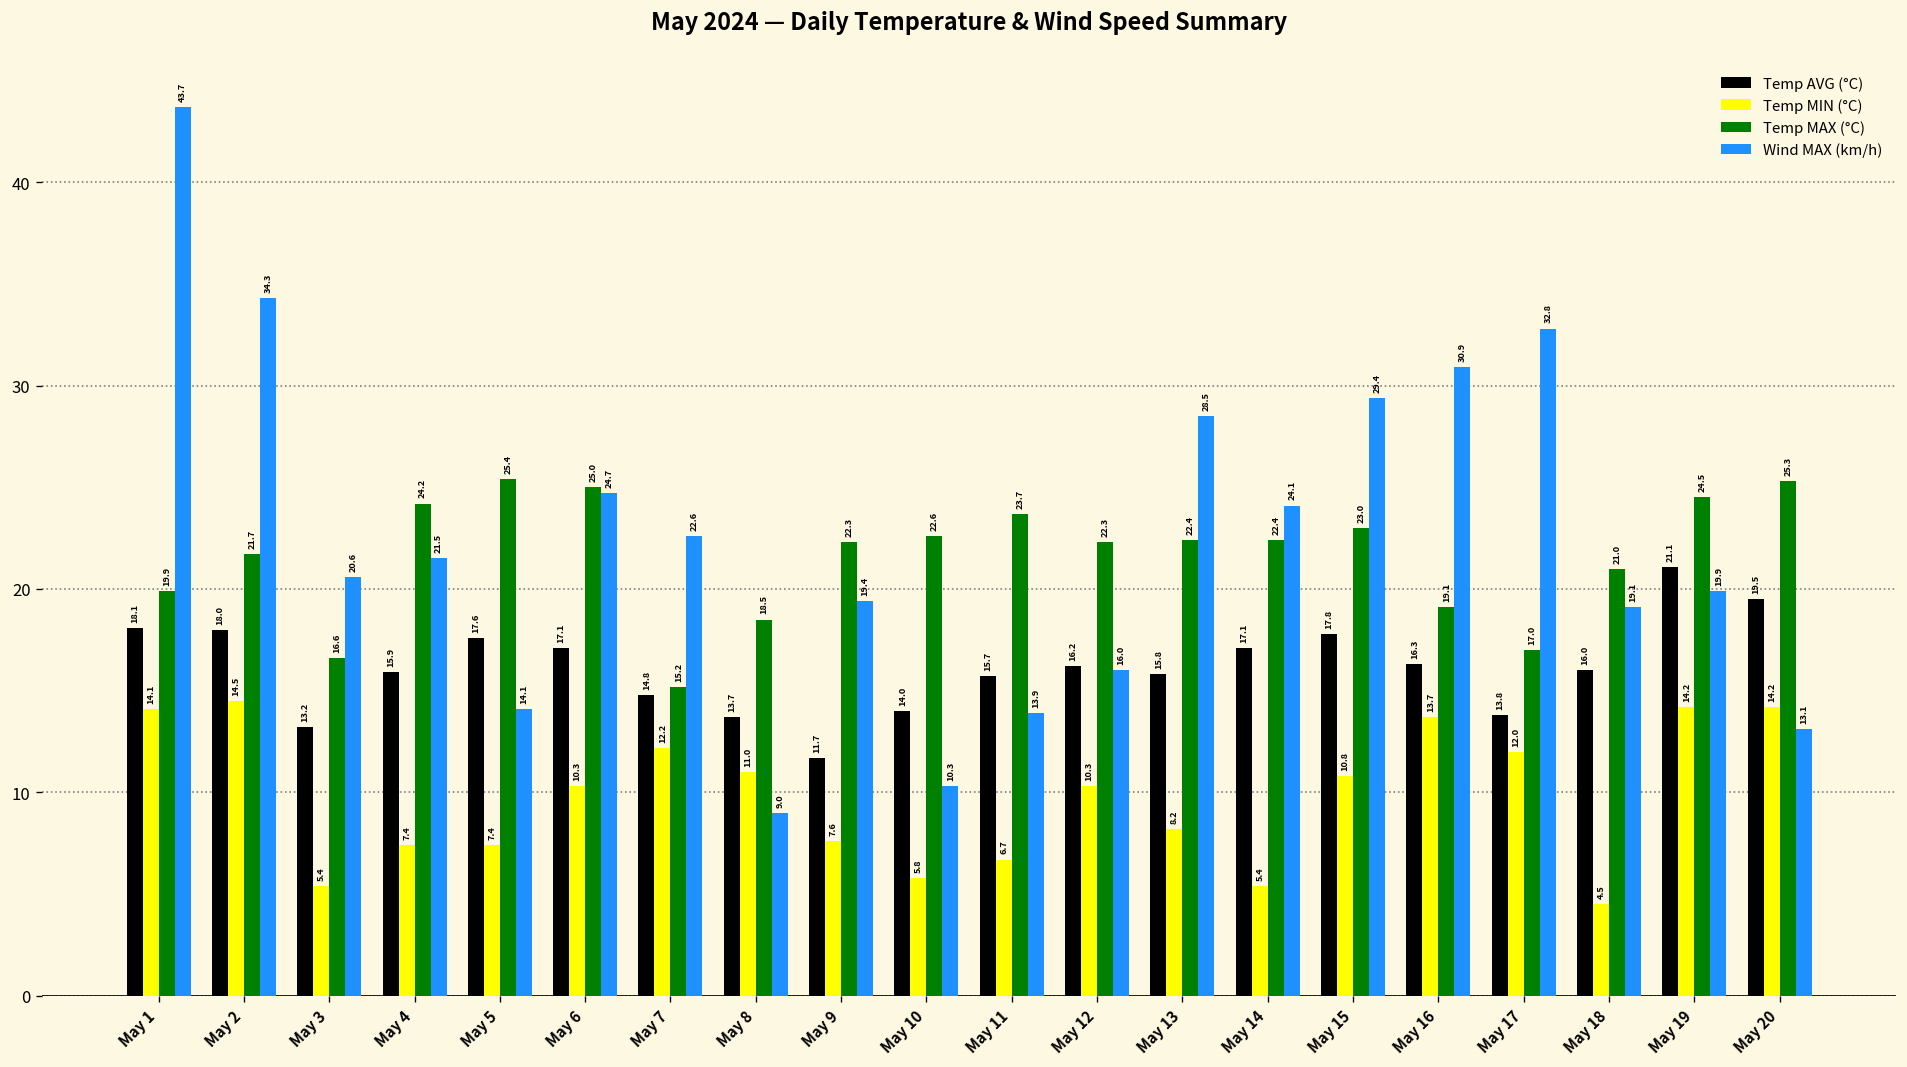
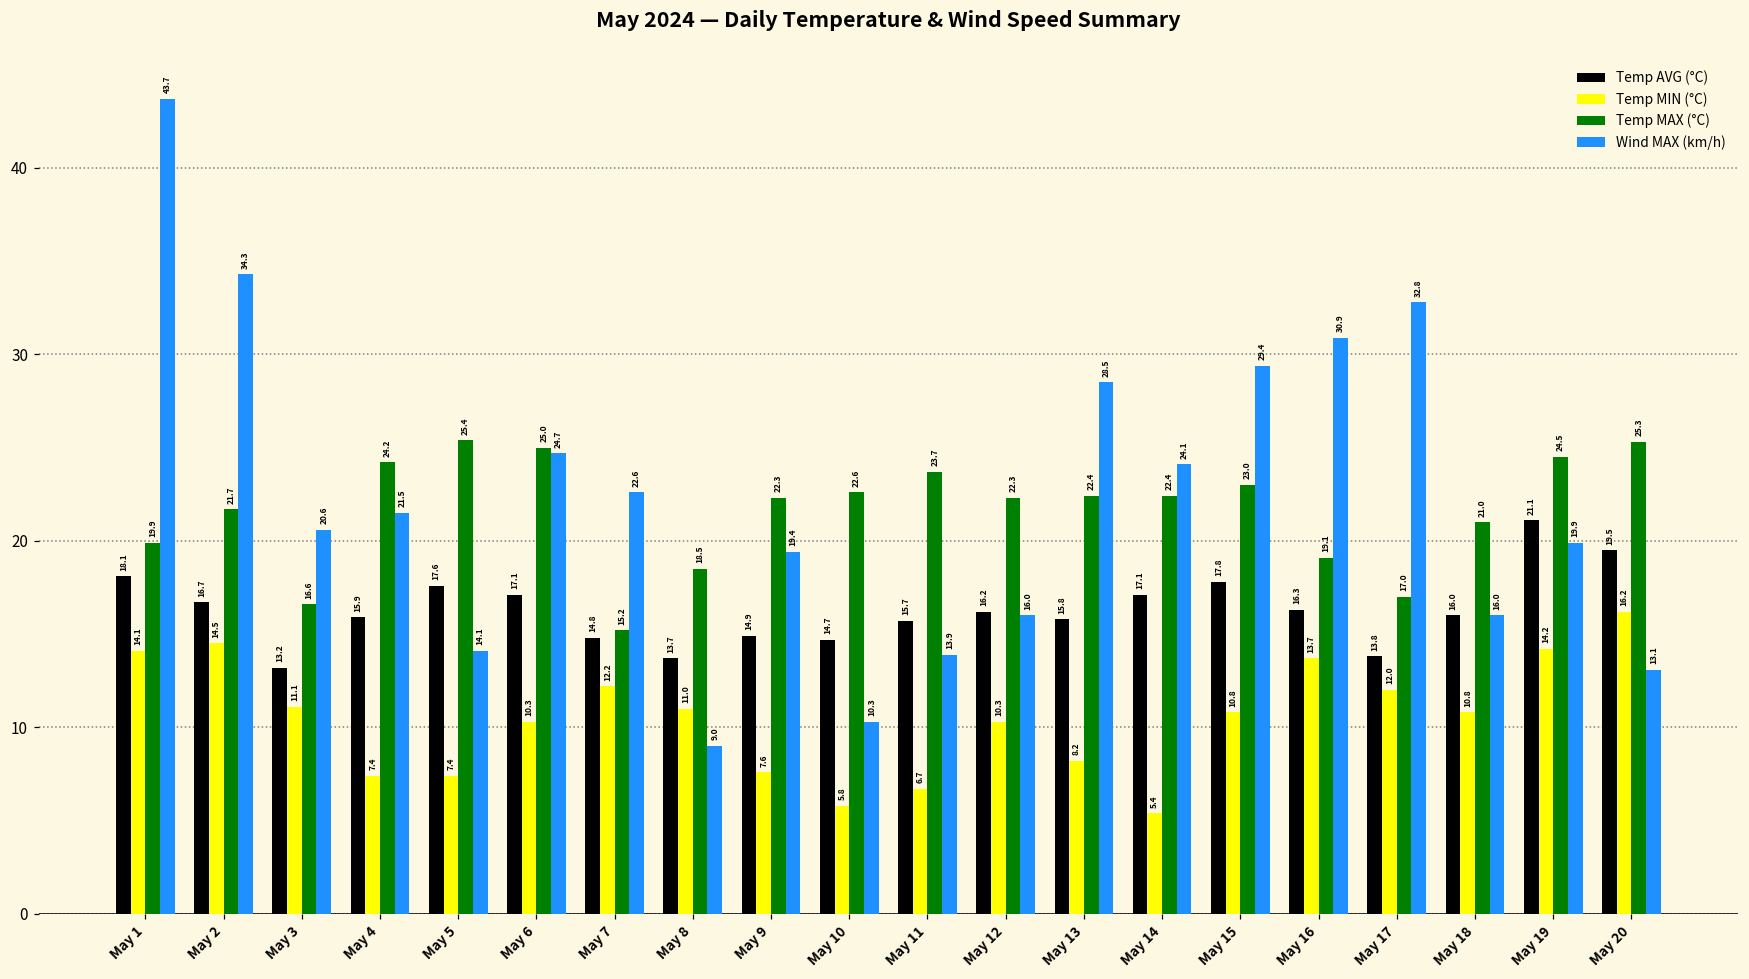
  {
    "Temp AVG (°C)": {
      "May 1": 18.1,
-     "May 2": 18.0,
+     "May 2": 16.7,
      "May 3": 13.2,
      "May 4": 15.9,
      "May 5": 17.6,
      "May 6": 17.1,
      "May 7": 14.8,
      "May 8": 13.7,
-     "May 9": 11.7,
-     "May 10": 14.0,
+     "May 9": 14.9,
+     "May 10": 14.7,
      "May 11": 15.7,
      "May 12": 16.2,
      "May 13": 15.8,
      "May 14": 17.1,
      "May 15": 17.8,
      "May 16": 16.3,
      "May 17": 13.8,
      "May 18": 16.0,
      "May 19": 21.1,
      "May 20": 19.5
    },
    "Temp MIN (°C)": {
      "May 1": 14.1,
      "May 2": 14.5,
-     "May 3": 5.4,
+     "May 3": 11.1,
      "May 4": 7.4,
      "May 5": 7.4,
      "May 6": 10.3,
      "May 7": 12.2,
      "May 8": 11.0,
      "May 9": 7.6,
      "May 10": 5.8,
      "May 11": 6.7,
      "May 12": 10.3,
      "May 13": 8.2,
      "May 14": 5.4,
      "May 15": 10.8,
      "May 16": 13.7,
      "May 17": 12.0,
-     "May 18": 4.5,
+     "May 18": 10.8,
      "May 19": 14.2,
-     "May 20": 14.2
+     "May 20": 16.2
    },
    "Temp MAX (°C)": {
      "May 1": 19.9,
      "May 2": 21.7,
      "May 3": 16.6,
      "May 4": 24.2,
      "May 5": 25.4,
      "May 6": 25.0,
      "May 7": 15.2,
      "May 8": 18.5,
      "May 9": 22.3,
      "May 10": 22.6,
      "May 11": 23.7,
      "May 12": 22.3,
      "May 13": 22.4,
      "May 14": 22.4,
      "May 15": 23.0,
      "May 16": 19.1,
      "May 17": 17.0,
      "May 18": 21.0,
      "May 19": 24.5,
      "May 20": 25.3
    },
    "Wind MAX (km/h)": {
      "May 1": 43.7,
      "May 2": 34.3,
      "May 3": 20.6,
      "May 4": 21.5,
      "May 5": 14.1,
      "May 6": 24.7,
      "May 7": 22.6,
      "May 8": 9.0,
      "May 9": 19.4,
      "May 10": 10.3,
      "May 11": 13.9,
      "May 12": 16.0,
      "May 13": 28.5,
      "May 14": 24.1,
      "May 15": 29.4,
      "May 16": 30.9,
      "May 17": 32.8,
-     "May 18": 19.1,
+     "May 18": 16.0,
      "May 19": 19.9,
      "May 20": 13.1
    }
  }
